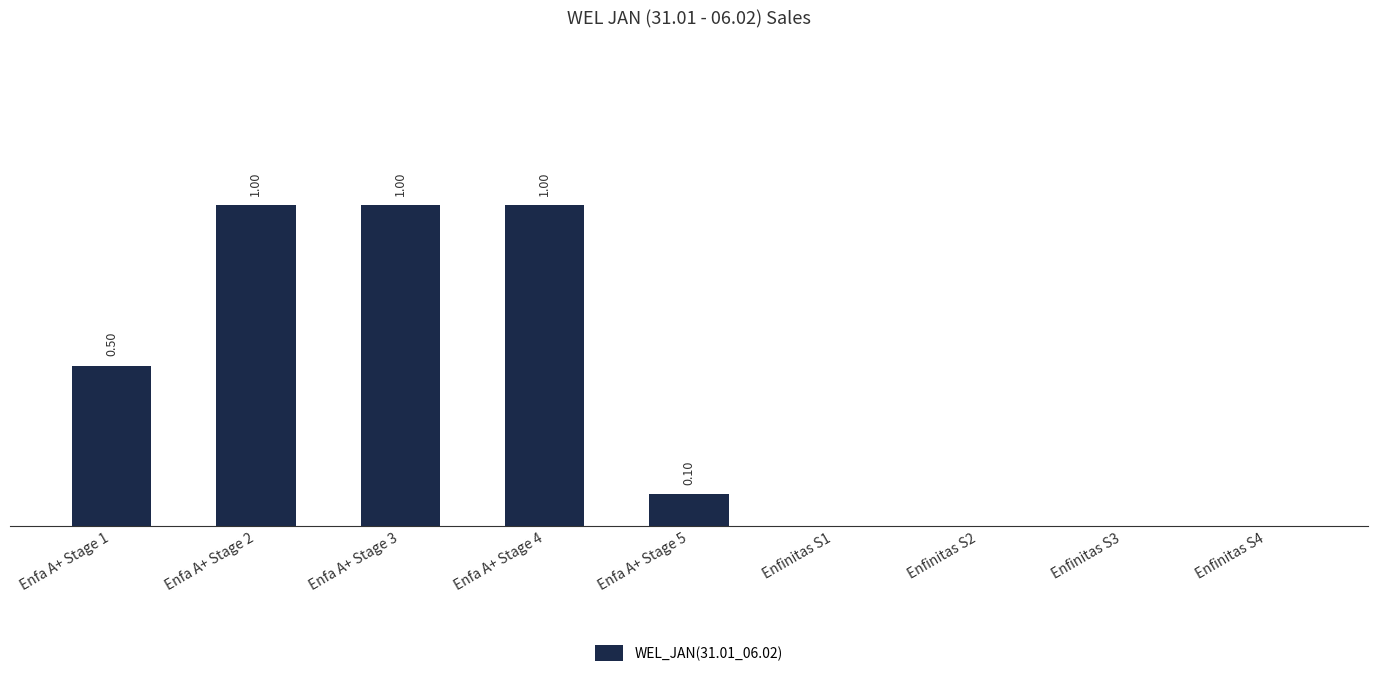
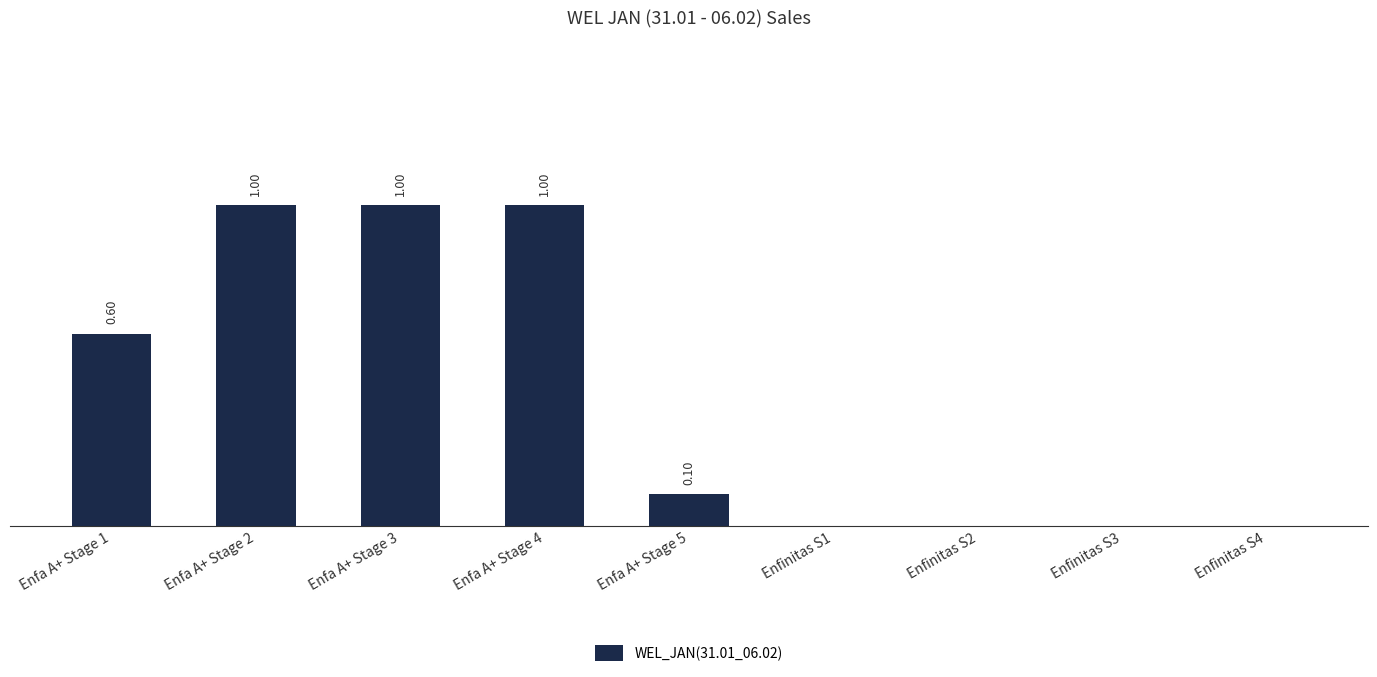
  {
-   "Enfa A+ Stage 1": 0.50,
+   "Enfa A+ Stage 1": 0.60,
    "Enfa A+ Stage 2": 1.00,
    "Enfa A+ Stage 3": 1.00,
    "Enfa A+ Stage 4": 1.00,
    "Enfa A+ Stage 5": 0.10
  }
